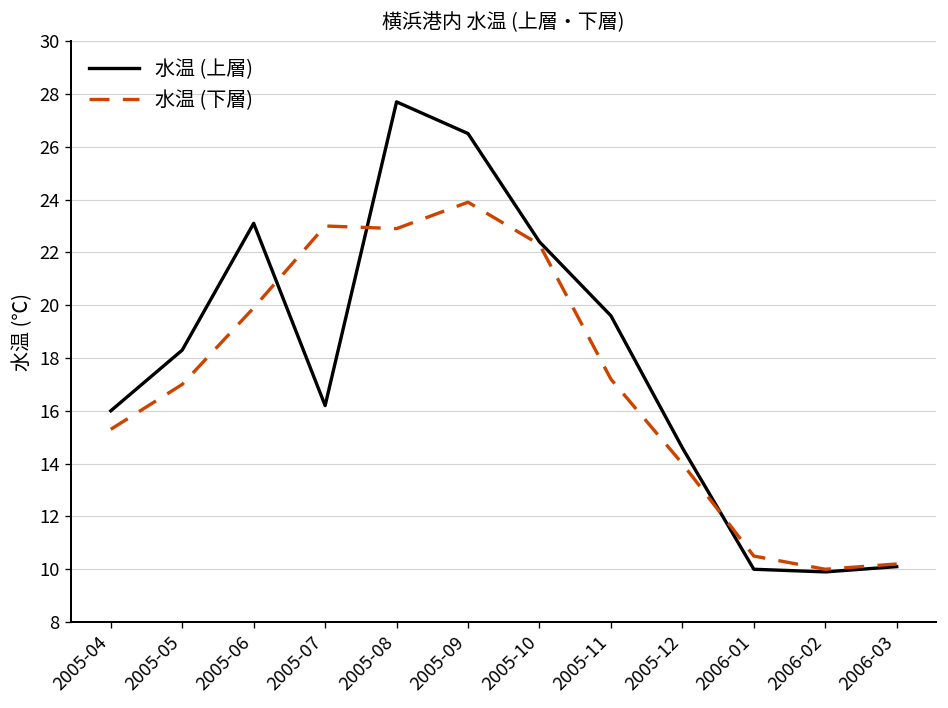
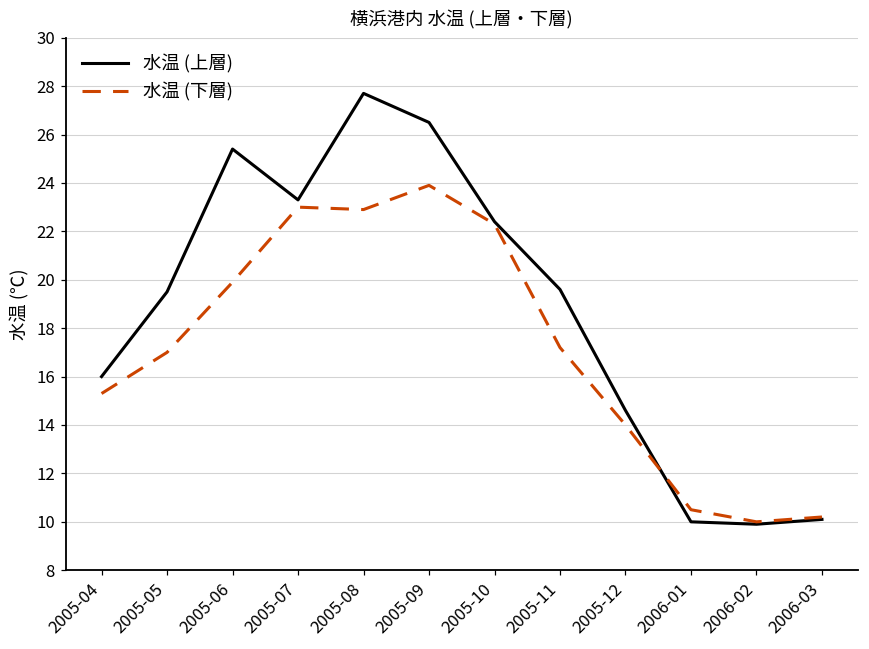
  {
    "水温 (上層)": {
      "2005-04": 16.0,
-     "2005-05": 18.3,
-     "2005-06": 23.1,
-     "2005-07": 16.2,
+     "2005-05": 19.5,
+     "2005-06": 25.4,
+     "2005-07": 23.3,
      "2005-08": 27.7,
      "2005-09": 26.5,
      "2005-11": 19.6,
      "2005-12": 14.6,
      "2006-01": 10.0
    },
    "水温 (下層)": {
      "2005-04": 15.3,
      "2005-05": 17.0,
      "2005-06": 19.9,
      "2005-07": 23.0,
      "2005-08": 22.9,
      "2005-09": 23.9,
      "2005-11": 17.2,
      "2005-12": 14.0,
      "2006-01": 10.5
    }
  }
